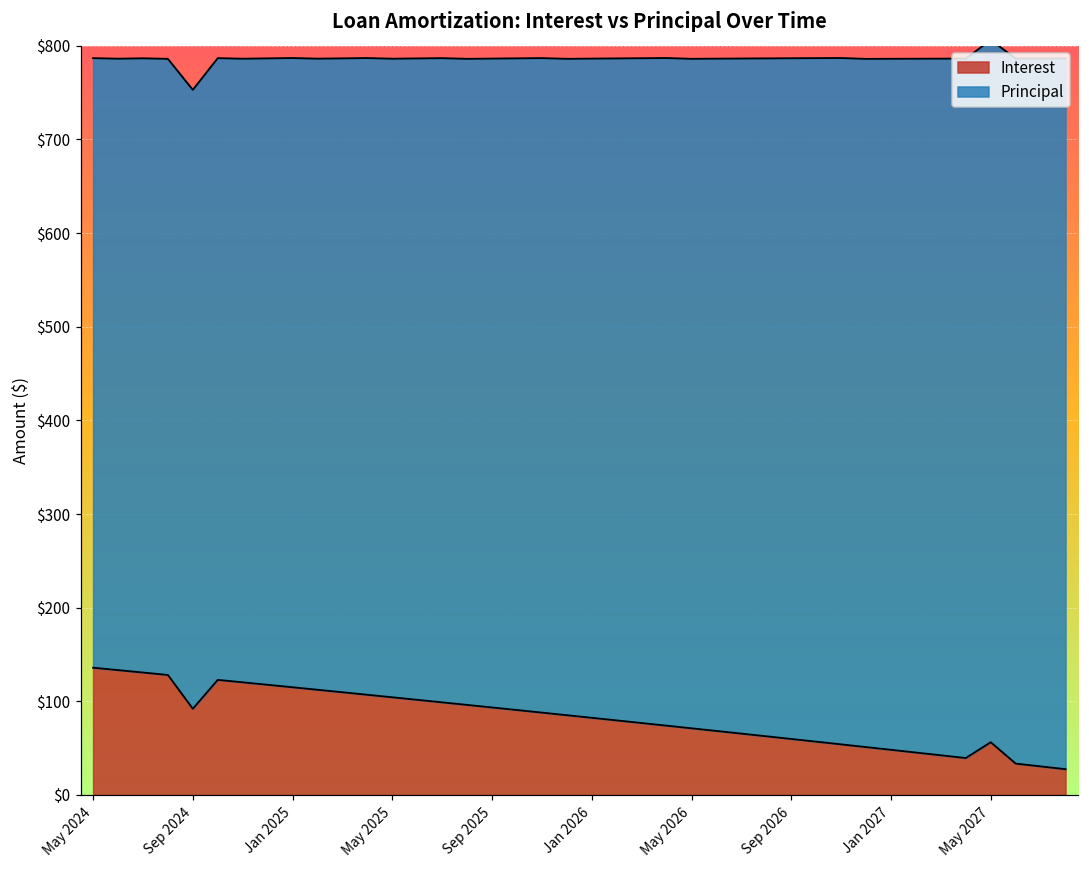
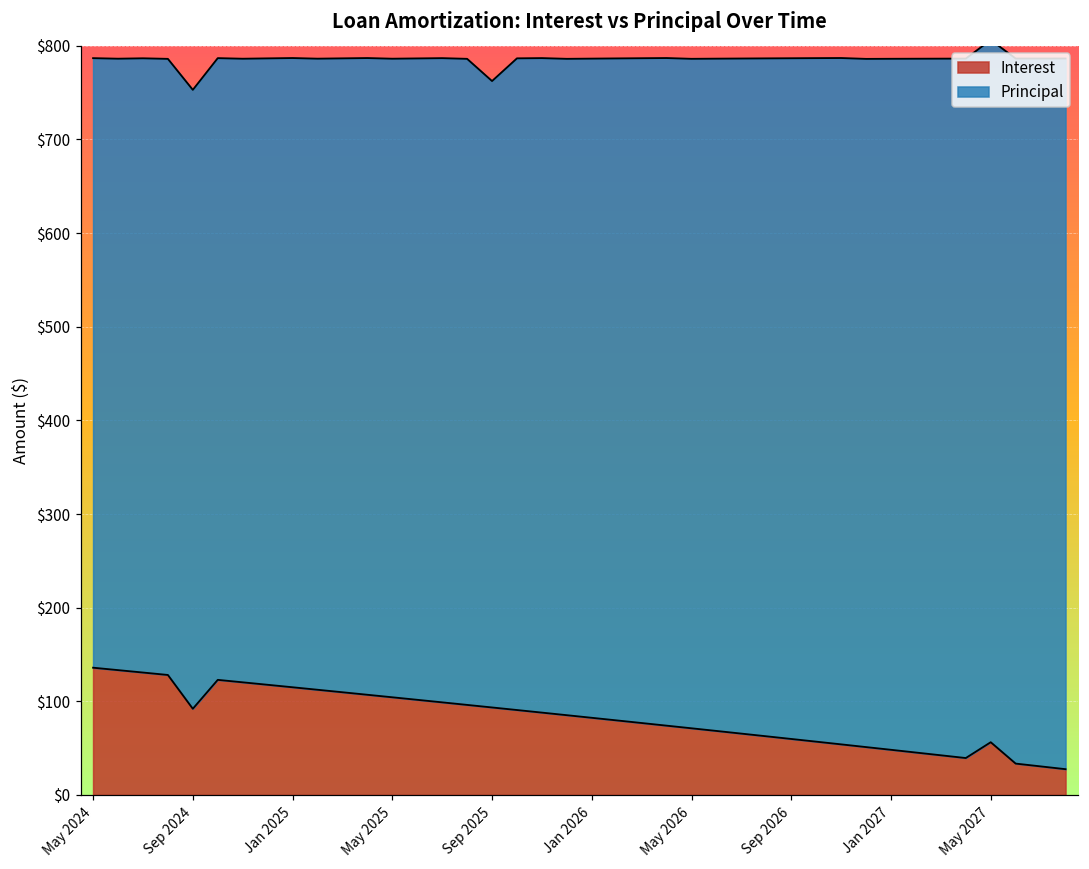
  {
    "Interest": {
      "May 2024": "$140",
      "Sep 2024": "$90",
      "Jan 2025": "$110",
      "May 2025": "$100",
      "Sep 2025": "$90",
      "Jan 2026": "$80",
      "May 2026": "$70",
      "Sep 2026": "$60",
      "Jan 2027": "$50",
      "May 2027": "$60"
    },
    "Principal": {
      "May 2024": "$650",
      "Sep 2024": "$660",
      "Jan 2025": "$670",
      "May 2025": "$680",
-     "Sep 2025": "$690",
+     "Sep 2025": "$670",
      "Jan 2026": "$700",
      "May 2026": "$720",
      "Sep 2026": "$730",
      "Jan 2027": "$740"
    }
  }
